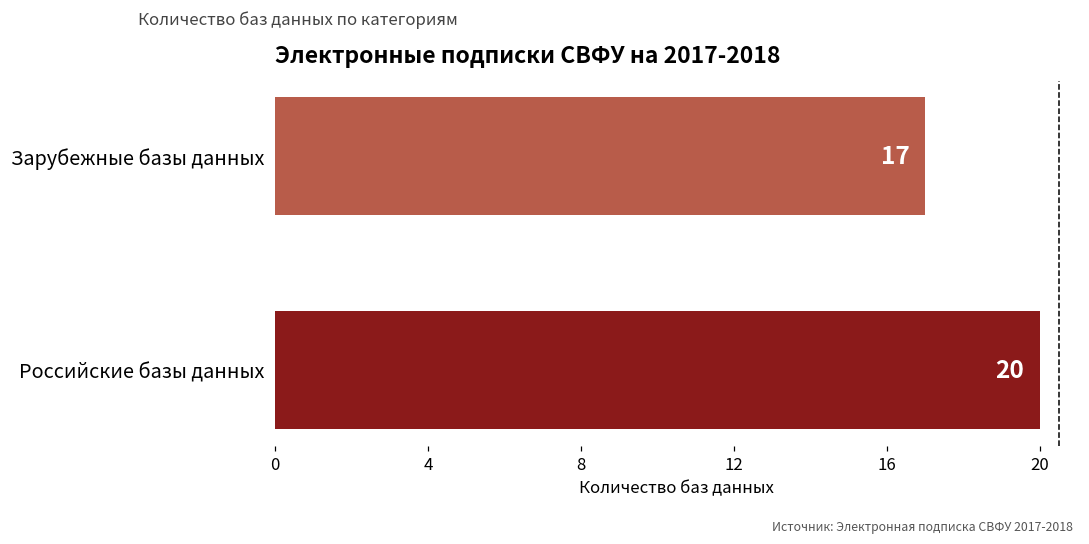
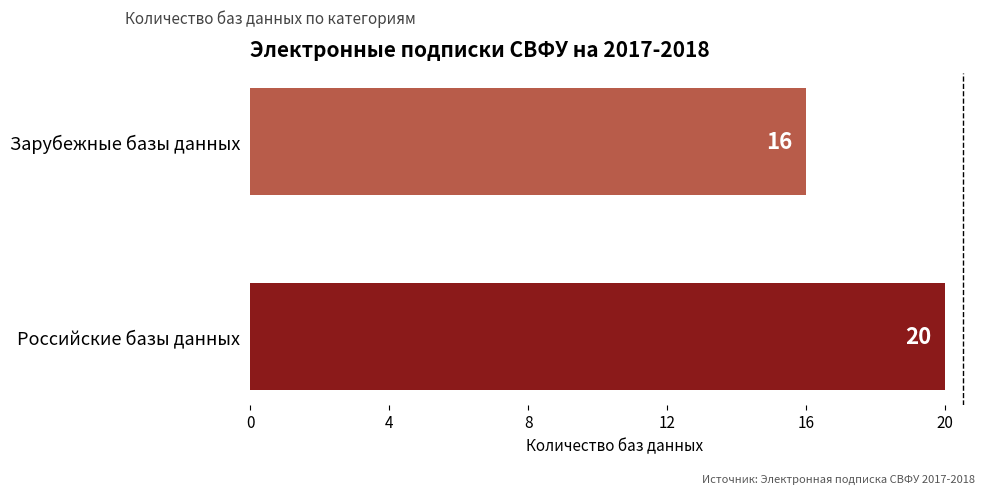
  {
-   "Зарубежные базы данных": 17,
+   "Зарубежные базы данных": 16,
    "Российские базы данных": 20
  }
